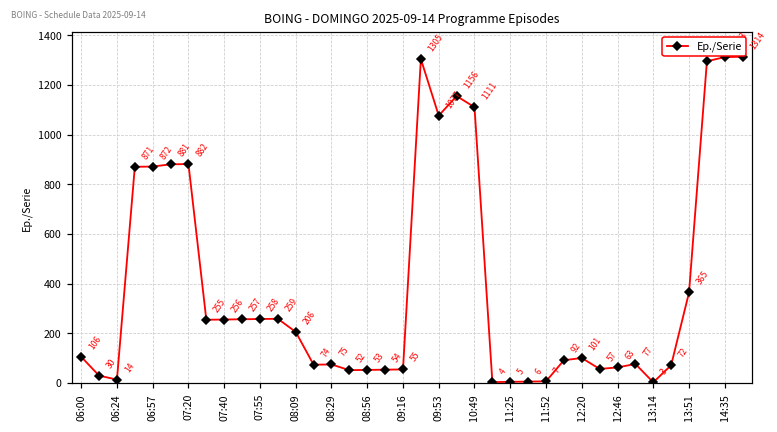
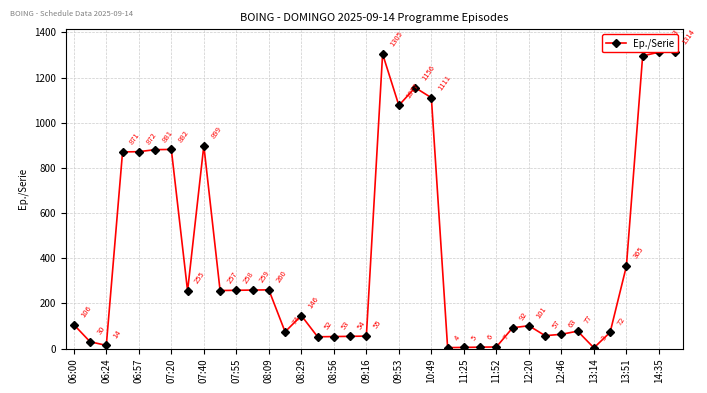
  {
    "06:00": 106,
    "06:24": 14,
    "06:57": 872,
    "07:20": 882,
-   "07:40": 256,
+   "07:40": 899,
    "07:55": 258,
-   "08:09": 206,
-   "08:29": 75,
+   "08:09": 260,
+   "08:29": 146,
    "08:56": 53,
    "09:16": 55,
    "10:49": 1111,
    "11:25": 5,
    "11:52": 7,
    "12:20": 101,
    "12:46": 63,
    "13:51": 365
  }
